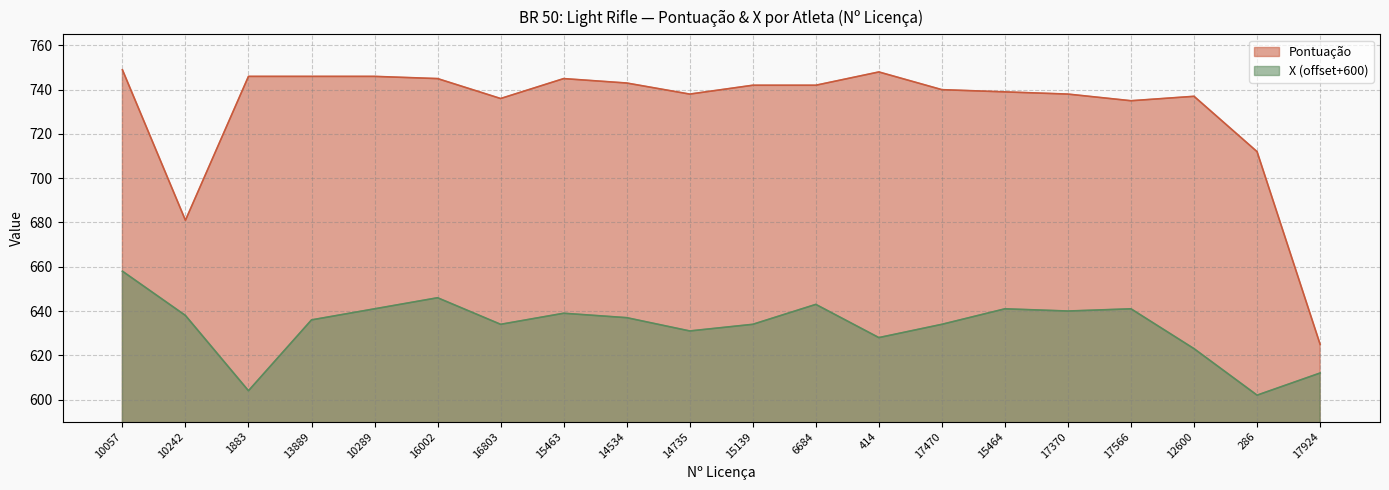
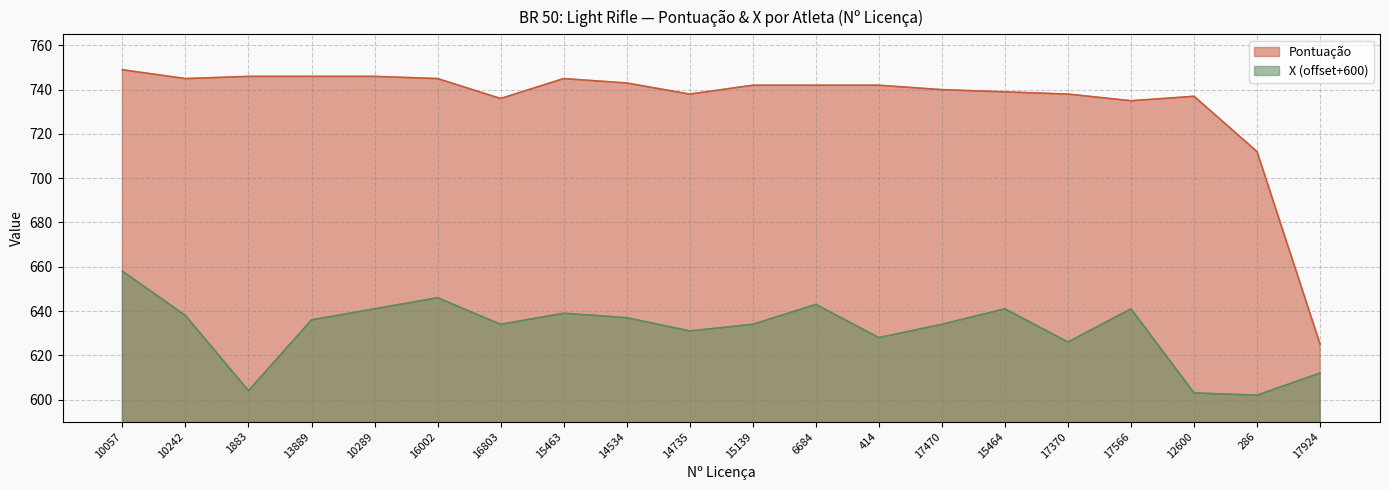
  {
    "Pontuação": {
      "10057": 749,
-     "10242": 681,
+     "10242": 745,
      "1883": 746,
      "13889": 746,
      "10289": 746,
      "16002": 745,
      "16803": 736,
      "15463": 745,
      "14534": 743,
      "14735": 738,
      "15139": 742,
      "6684": 742,
-     "414": 748,
+     "414": 742,
      "17470": 740,
      "15464": 739,
      "17370": 738,
      "17566": 735,
      "12600": 737,
      "286": 712,
      "17924": 625
    },
    "X (offset+600)": {
      "10057": 658,
      "10242": 638,
      "1883": 604,
      "13889": 636,
      "10289": 641,
      "16002": 646,
      "16803": 634,
      "15463": 639,
      "14534": 637,
      "14735": 631,
      "15139": 634,
      "6684": 643,
      "414": 628,
      "17470": 634,
      "15464": 641,
-     "17370": 640,
+     "17370": 626,
      "17566": 641,
-     "12600": 623,
+     "12600": 603,
      "286": 602,
      "17924": 612
    }
  }
